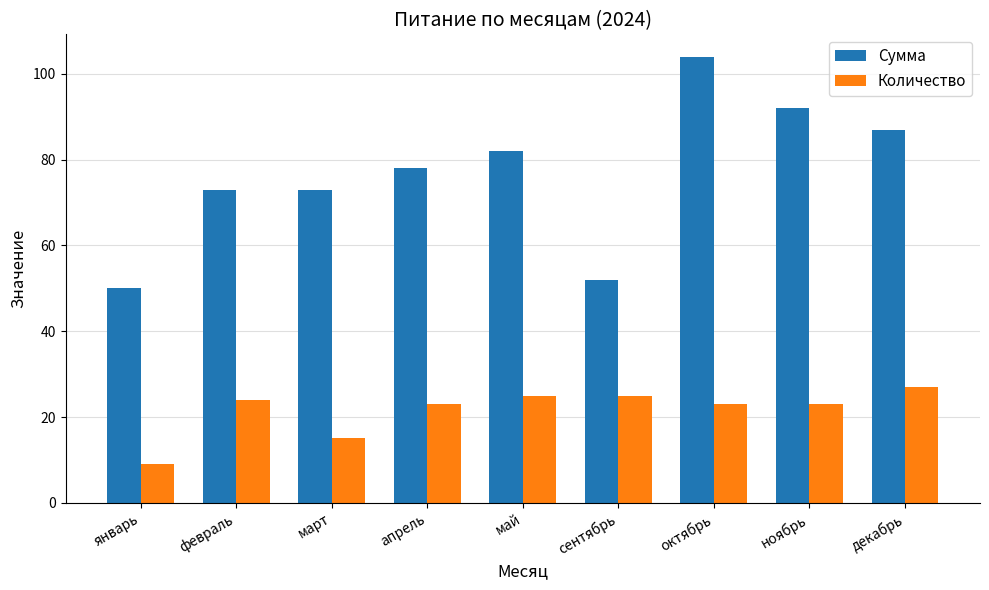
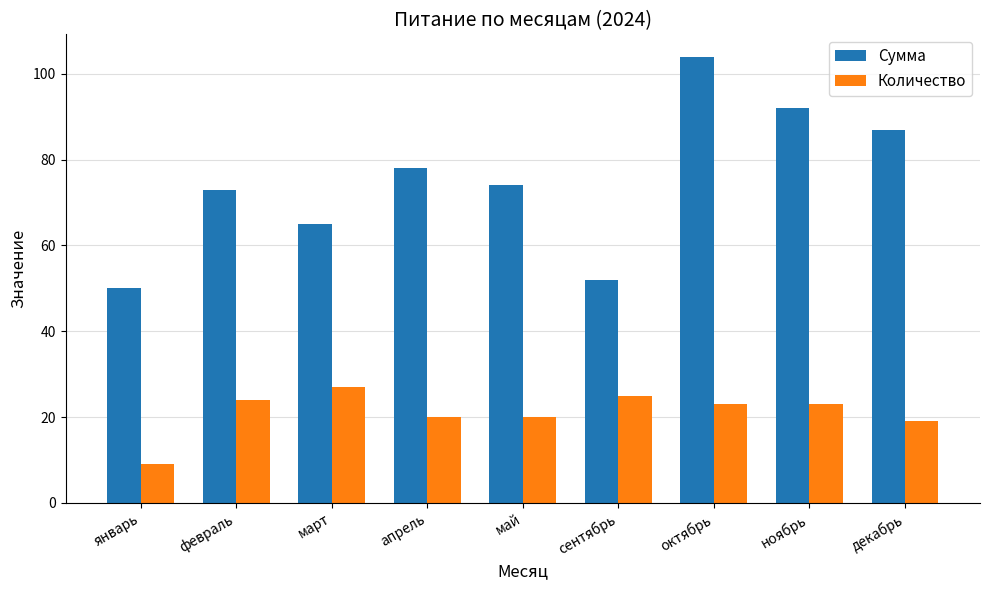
  {
    "Сумма": {
      "январь": 50,
      "февраль": 73,
-     "март": 73,
+     "март": 65,
      "апрель": 78,
-     "май": 82,
+     "май": 74,
      "сентябрь": 52,
      "октябрь": 104,
      "ноябрь": 92,
      "декабрь": 87
    },
    "Количество": {
      "январь": 9,
      "февраль": 24,
-     "март": 15,
-     "апрель": 23,
-     "май": 25,
+     "март": 27,
+     "апрель": 20,
+     "май": 20,
      "сентябрь": 25,
      "октябрь": 23,
      "ноябрь": 23,
-     "декабрь": 27
+     "декабрь": 19
    }
  }
